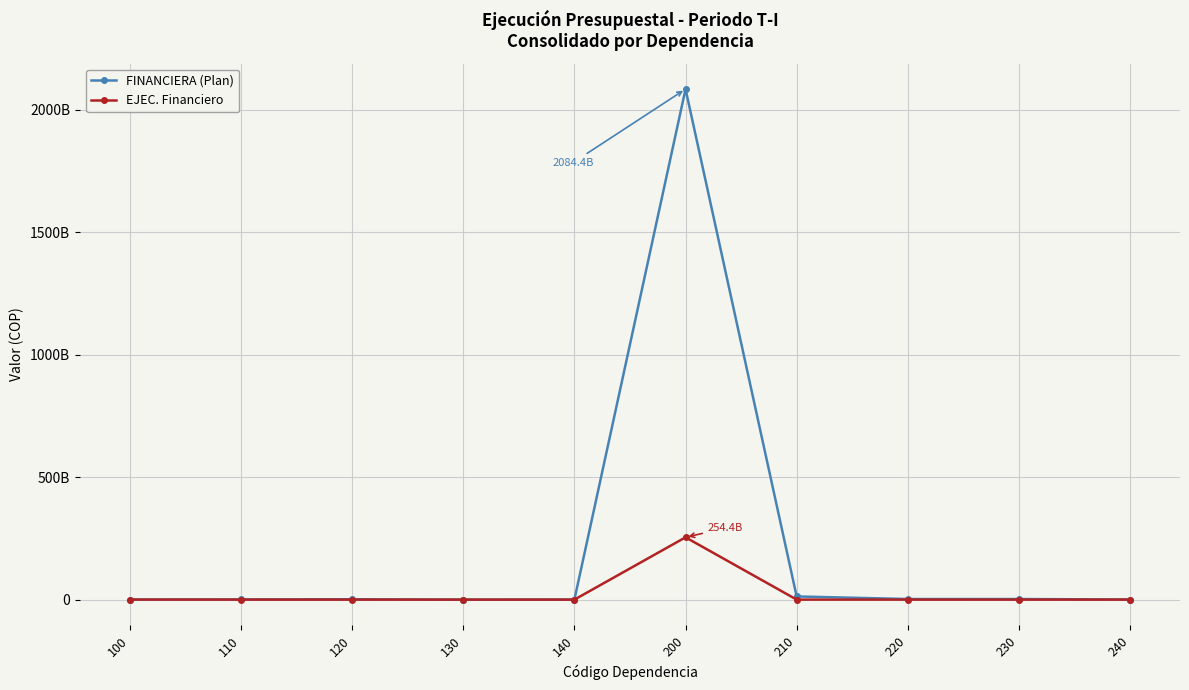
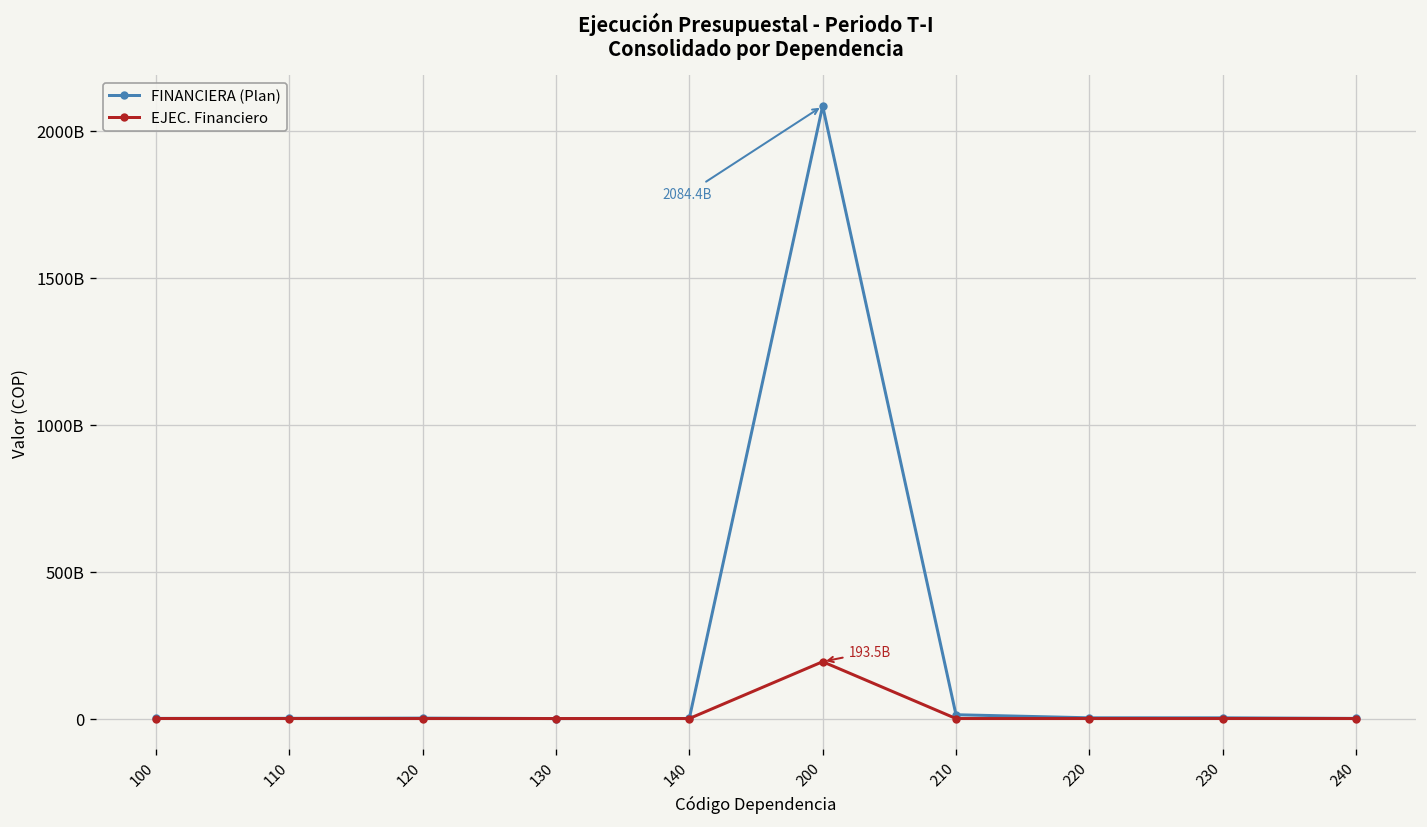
  {
    "FINANCIERA (Plan)": {
      "200": "2084.4B"
    },
    "EJEC. Financiero": {
-     "200": "254.4B"
+     "200": "193.5B"
    }
  }
